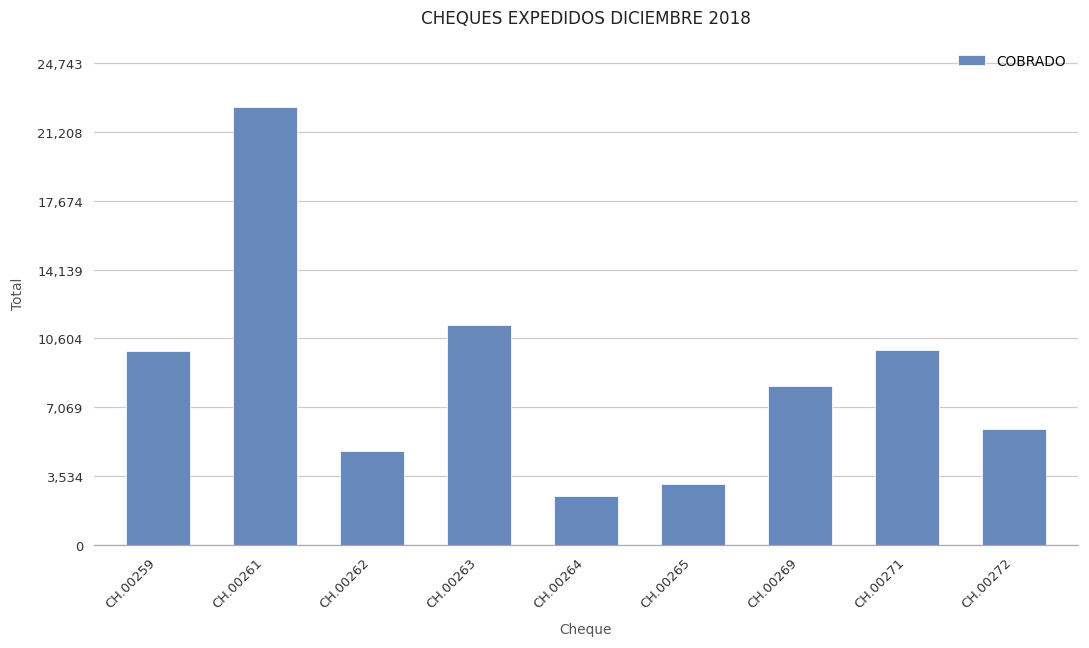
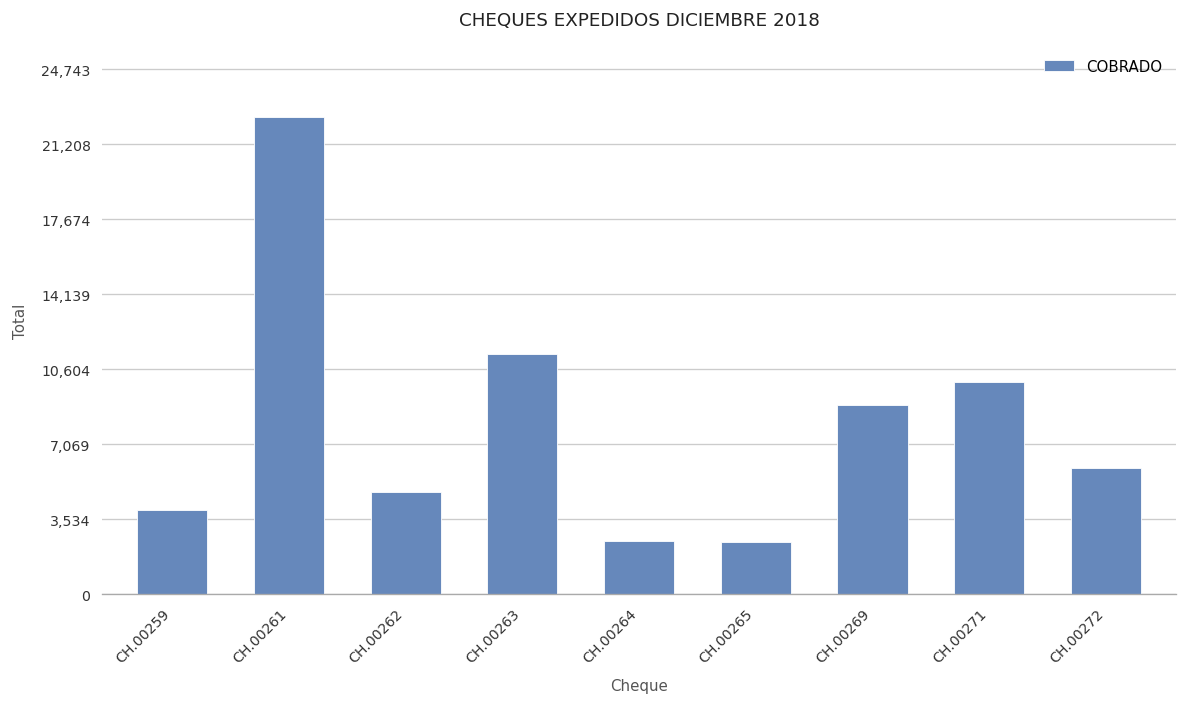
  {
-   "CH.00259": "9,900",
+   "CH.00259": "4,000",
    "CH.00261": "22,500",
    "CH.00262": "4,800",
    "CH.00263": "11,300",
    "CH.00264": "2,500",
-   "CH.00265": "3,100",
-   "CH.00269": "8,200",
+   "CH.00265": "2,500",
+   "CH.00269": "8,900",
    "CH.00271": "10,000",
    "CH.00272": "5,900"
  }
